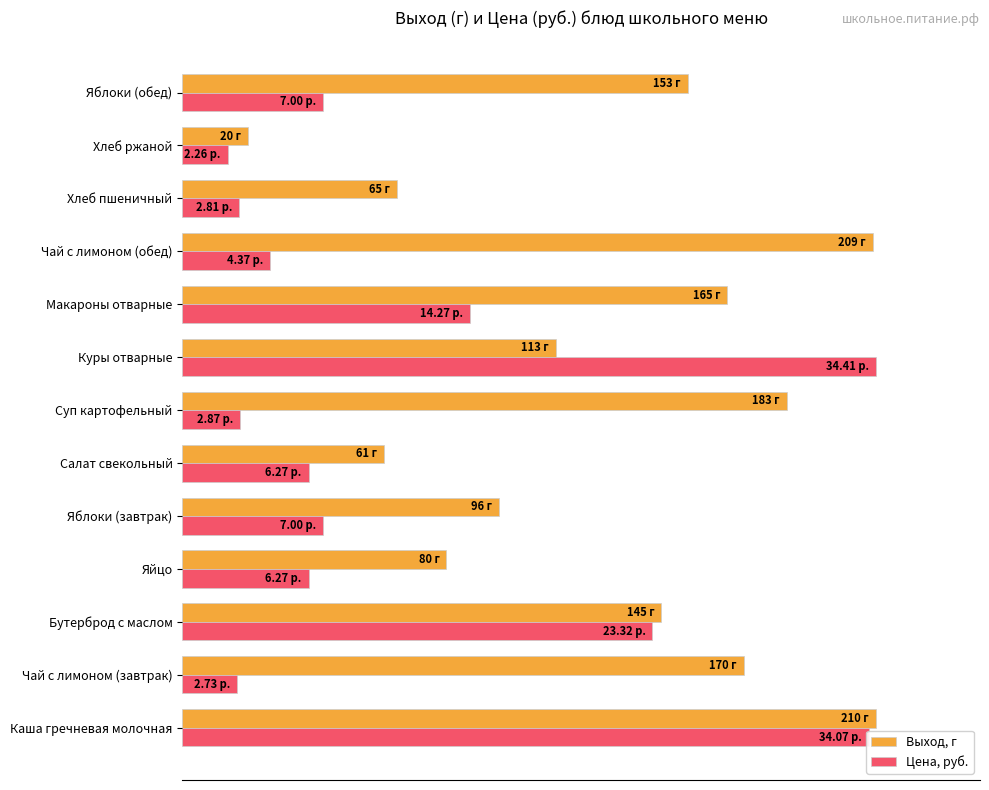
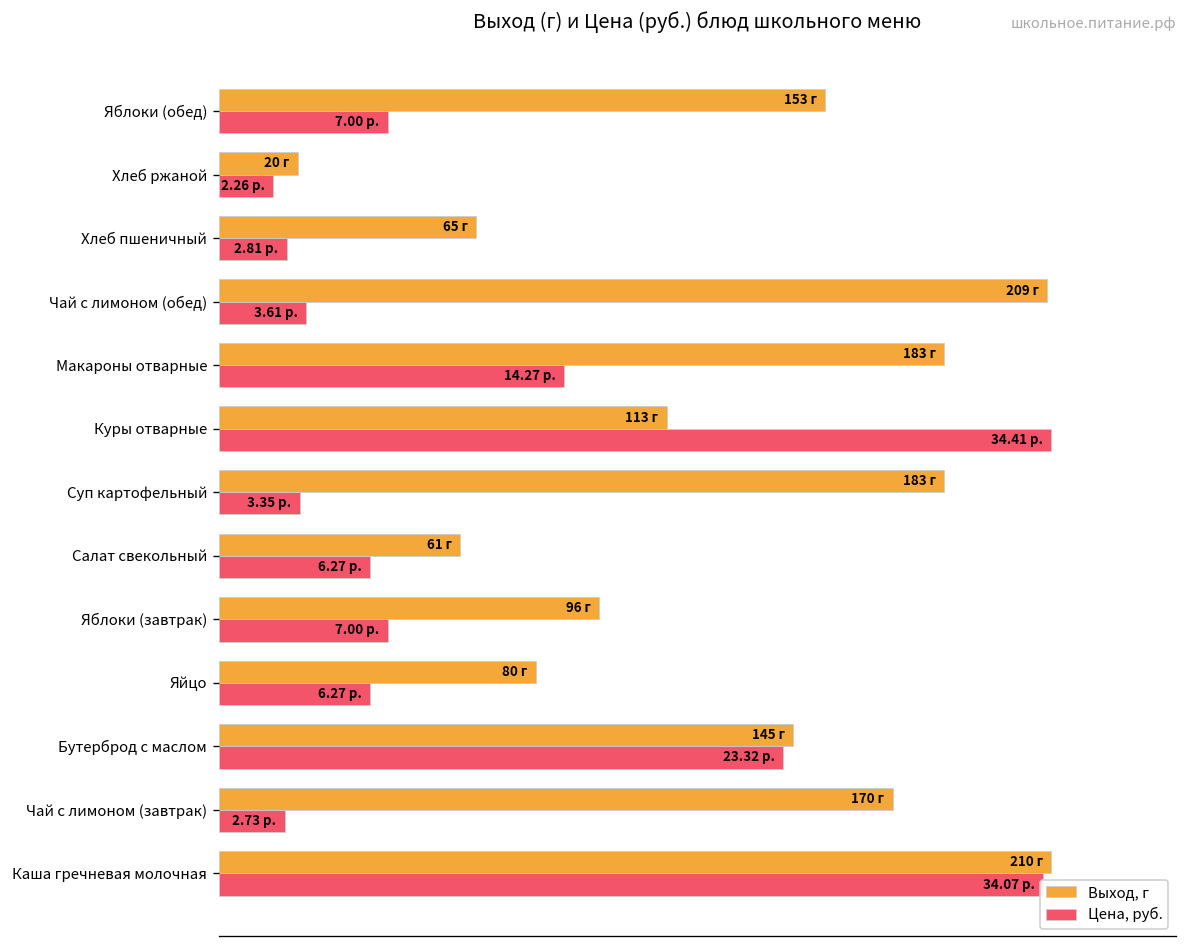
  {
    "Выход, г": {
-     "Макароны отварные": 165
+     "Макароны отварные": 183
    },
    "Цена, руб.": {
-     "Чай с лимоном (обед)": 4.37,
-     "Суп картофельный": 2.87
+     "Чай с лимоном (обед)": 3.61,
+     "Суп картофельный": 3.35
    }
  }
